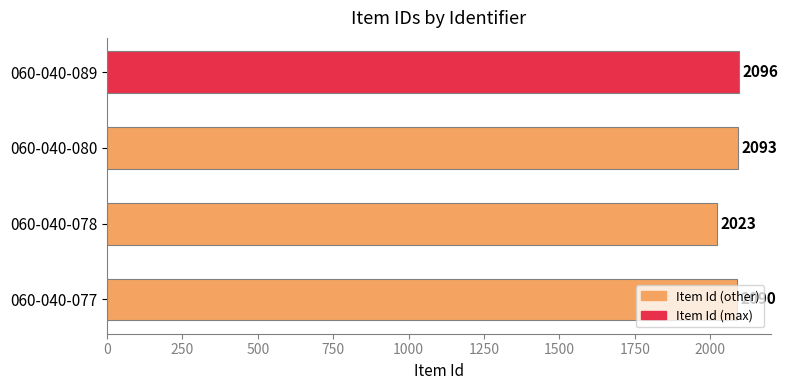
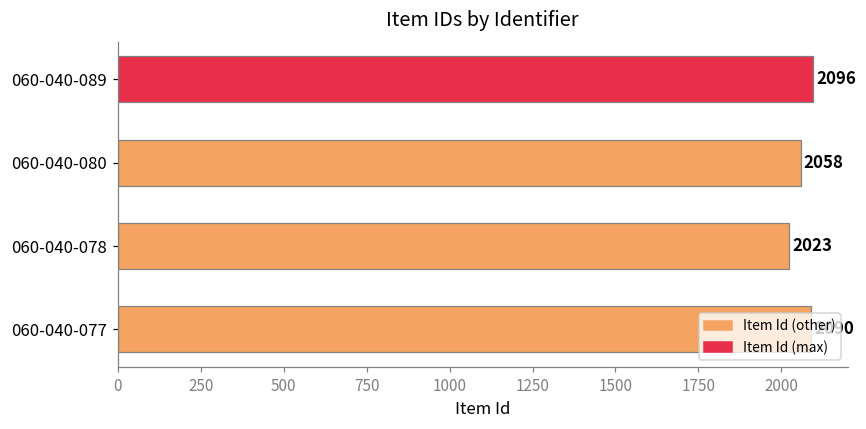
  {
    "060-040-089": 2096,
-   "060-040-080": 2093,
+   "060-040-080": 2058,
    "060-040-078": 2023
  }
